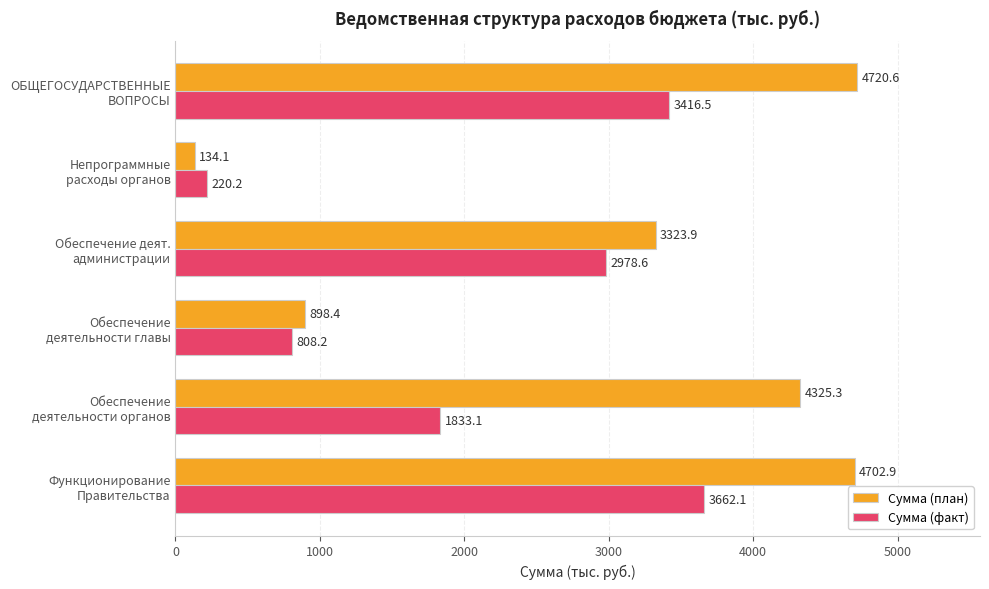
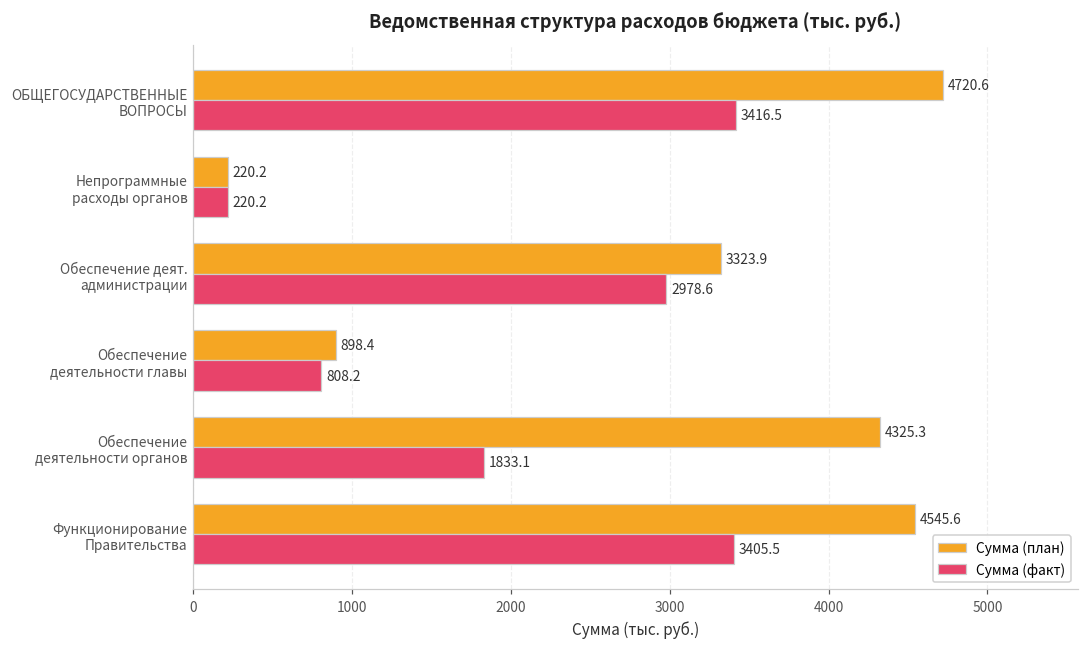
  {
    "Сумма (план)": {
      "ОБЩЕГОСУДАРСТВЕННЫЕ ВОПРОСЫ": 4720.6,
-     "Непрограммные расходы органов": 134.1,
+     "Непрограммные расходы органов": 220.2,
      "Обеспечение деят. администрации": 3323.9,
      "Обеспечение деятельности главы": 898.4,
      "Обеспечение деятельности органов": 4325.3,
-     "Функционирование Правительства": 4702.9
+     "Функционирование Правительства": 4545.6
    },
    "Сумма (факт)": {
      "ОБЩЕГОСУДАРСТВЕННЫЕ ВОПРОСЫ": 3416.5,
      "Непрограммные расходы органов": 220.2,
      "Обеспечение деят. администрации": 2978.6,
      "Обеспечение деятельности главы": 808.2,
      "Обеспечение деятельности органов": 1833.1,
-     "Функционирование Правительства": 3662.1
+     "Функционирование Правительства": 3405.5
    }
  }
